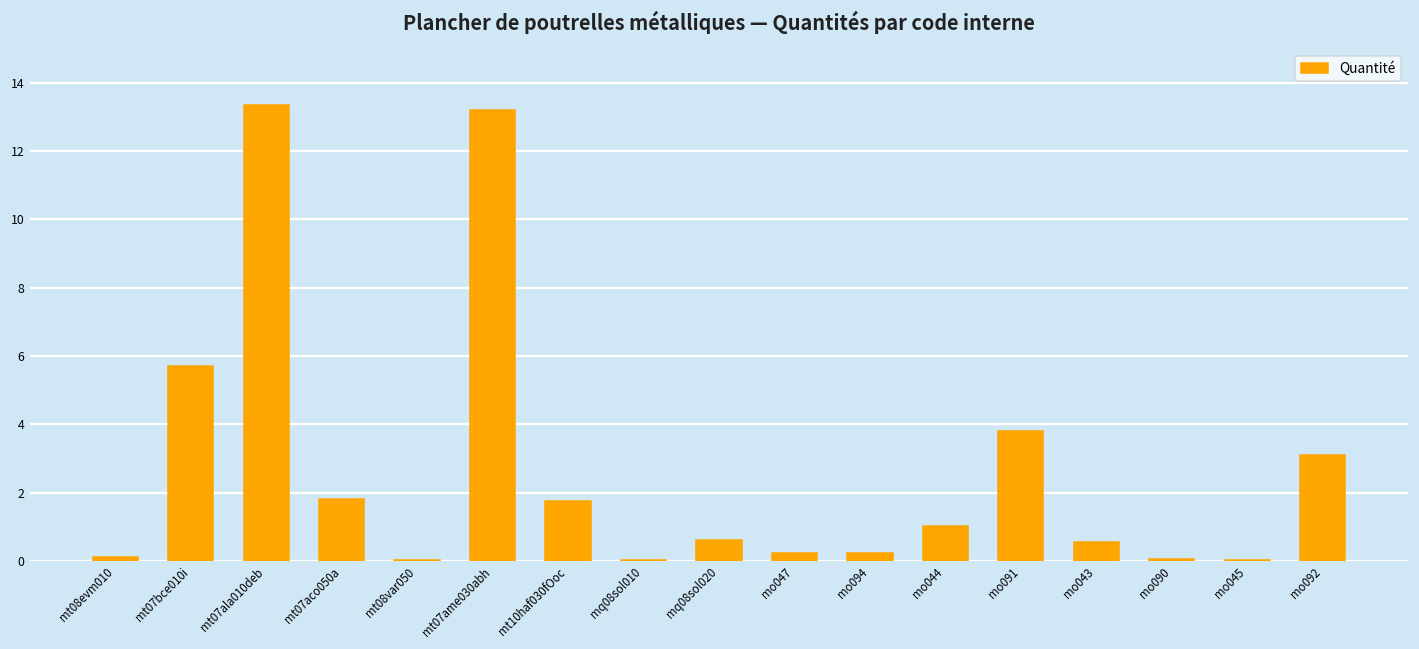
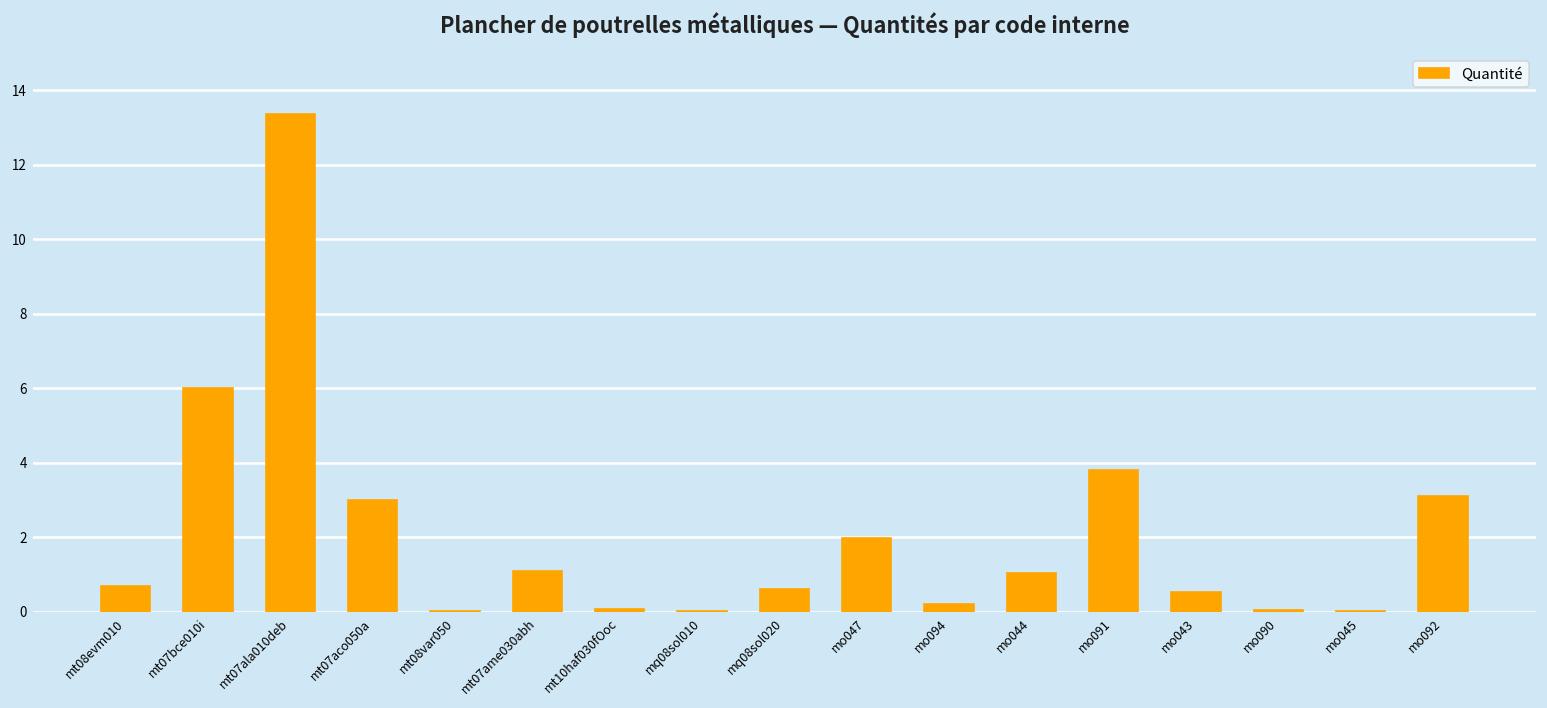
  {
-   "mt08evm010": 0.1,
-   "mt07bce010i": 5.7,
+   "mt08evm010": 0.7,
+   "mt07bce010i": 6.0,
    "mt07ala010deb": 13.4,
-   "mt07aco050a": 1.8,
-   "mt07ame030abh": 13.2,
-   "mt10haf030fOoc": 1.7,
+   "mt07aco050a": 3.0,
+   "mt07ame030abh": 1.1,
+   "mt10haf030fOoc": 0.1,
    "mq08sol020": 0.6,
-   "mo047": 0.2,
+   "mo047": 2.0,
    "mo094": 0.2,
    "mo044": 1.0,
    "mo091": 3.8,
    "mo043": 0.5,
    "mo092": 3.1
  }
